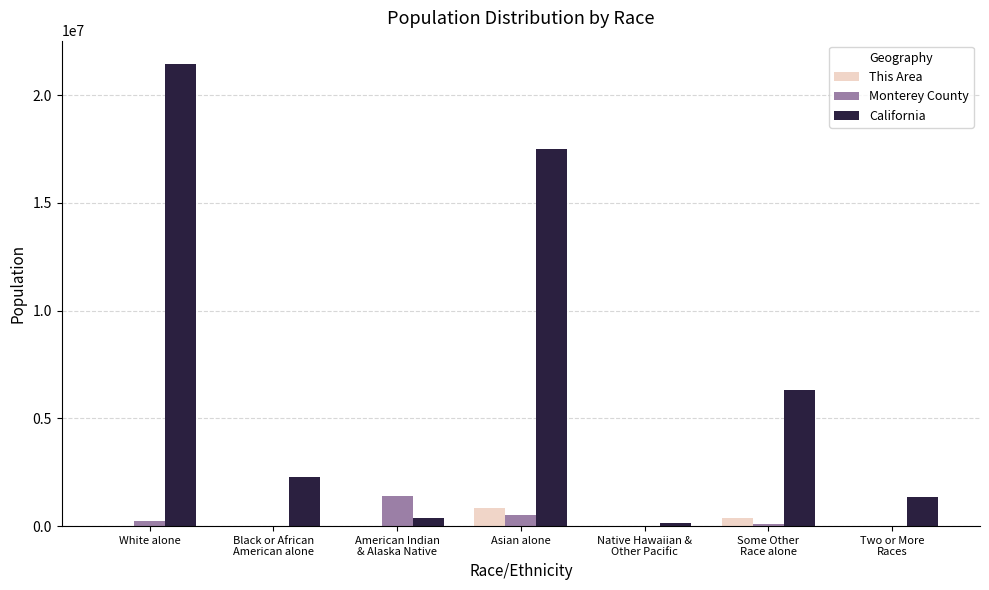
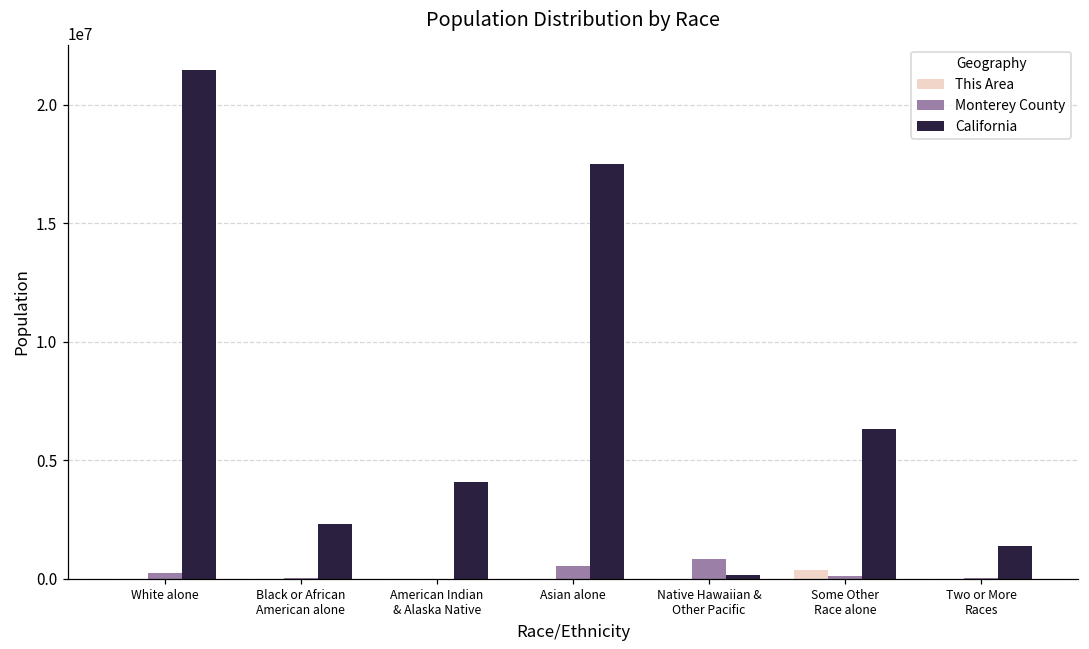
  {
    "This Area": {
-     "Asian alone": 800000,
+     "Asian alone": 0,
      "Some Other Race alone": 400000
    },
    "Monterey County": {
      "White alone": 200000,
-     "American Indian & Alaska Native": 1400000,
+     "American Indian & Alaska Native": 0,
      "Asian alone": 500000,
-     "Native Hawaiian & Other Pacific": 0,
+     "Native Hawaiian & Other Pacific": 800000,
      "Some Other Race alone": 100000
    },
    "California": {
      "White alone": 21500000,
      "Black or African American alone": 2300000,
-     "American Indian & Alaska Native": 400000,
+     "American Indian & Alaska Native": 4100000,
      "Asian alone": 17500000,
      "Native Hawaiian & Other Pacific": 100000,
      "Some Other Race alone": 6300000,
      "Two or More Races": 1400000
    }
  }
